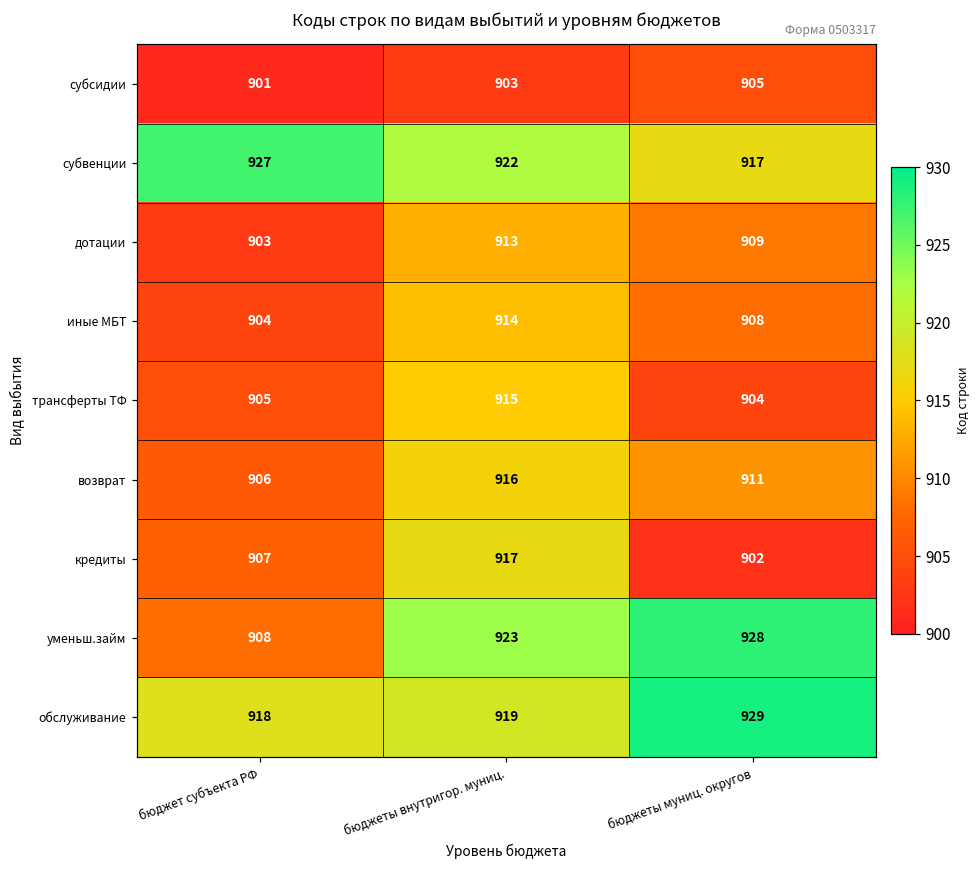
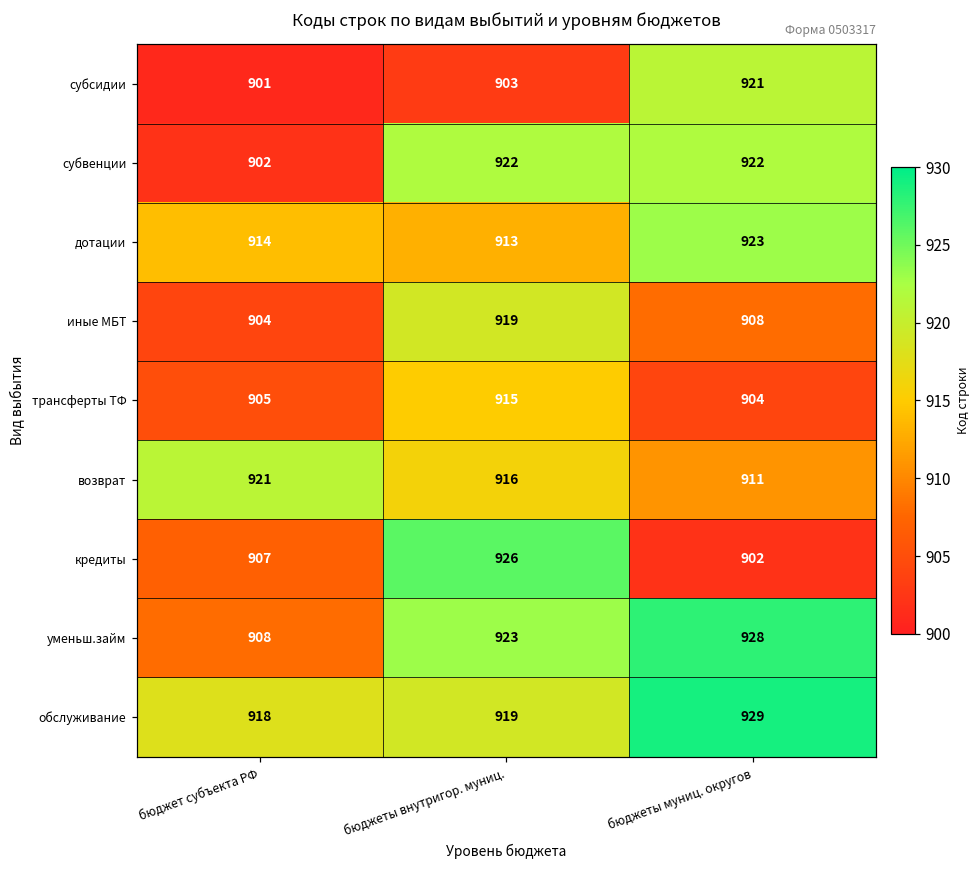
  {
    "субсидии": {
      "бюджет субъекта РФ": 901,
      "бюджеты внутригор. муниц.": 903,
-     "бюджеты муниц. округов": 905
+     "бюджеты муниц. округов": 921
    },
    "субвенции": {
-     "бюджет субъекта РФ": 927,
+     "бюджет субъекта РФ": 902,
      "бюджеты внутригор. муниц.": 922,
-     "бюджеты муниц. округов": 917
+     "бюджеты муниц. округов": 922
    },
    "дотации": {
-     "бюджет субъекта РФ": 903,
+     "бюджет субъекта РФ": 914,
      "бюджеты внутригор. муниц.": 913,
-     "бюджеты муниц. округов": 909
+     "бюджеты муниц. округов": 923
    },
    "иные МБТ": {
      "бюджет субъекта РФ": 904,
-     "бюджеты внутригор. муниц.": 914,
+     "бюджеты внутригор. муниц.": 919,
      "бюджеты муниц. округов": 908
    },
    "трансферты ТФ": {
      "бюджет субъекта РФ": 905,
      "бюджеты внутригор. муниц.": 915,
      "бюджеты муниц. округов": 904
    },
    "возврат": {
-     "бюджет субъекта РФ": 906,
+     "бюджет субъекта РФ": 921,
      "бюджеты внутригор. муниц.": 916,
      "бюджеты муниц. округов": 911
    },
    "кредиты": {
      "бюджет субъекта РФ": 907,
-     "бюджеты внутригор. муниц.": 917,
+     "бюджеты внутригор. муниц.": 926,
      "бюджеты муниц. округов": 902
    },
    "уменьш.займ": {
      "бюджет субъекта РФ": 908,
      "бюджеты внутригор. муниц.": 923,
      "бюджеты муниц. округов": 928
    },
    "обслуживание": {
      "бюджет субъекта РФ": 918,
      "бюджеты внутригор. муниц.": 919,
      "бюджеты муниц. округов": 929
    }
  }
